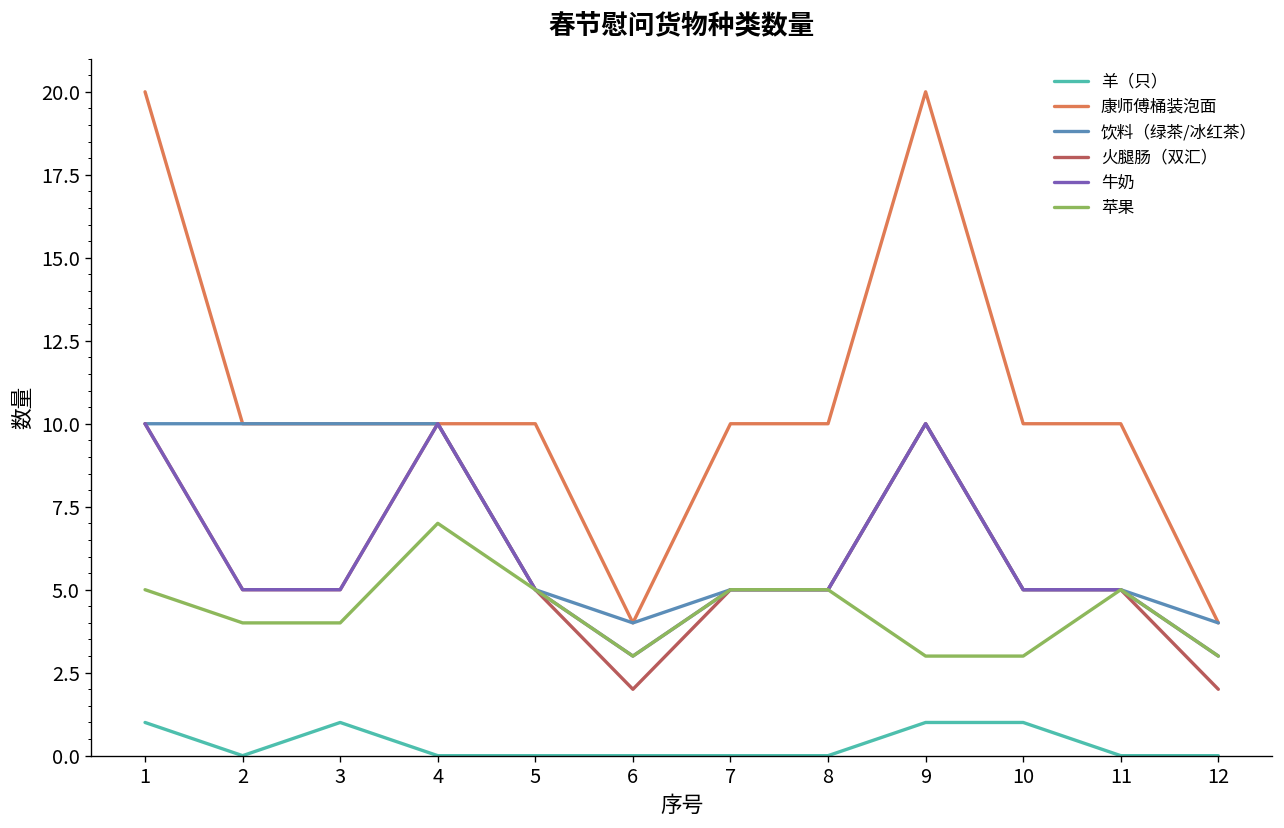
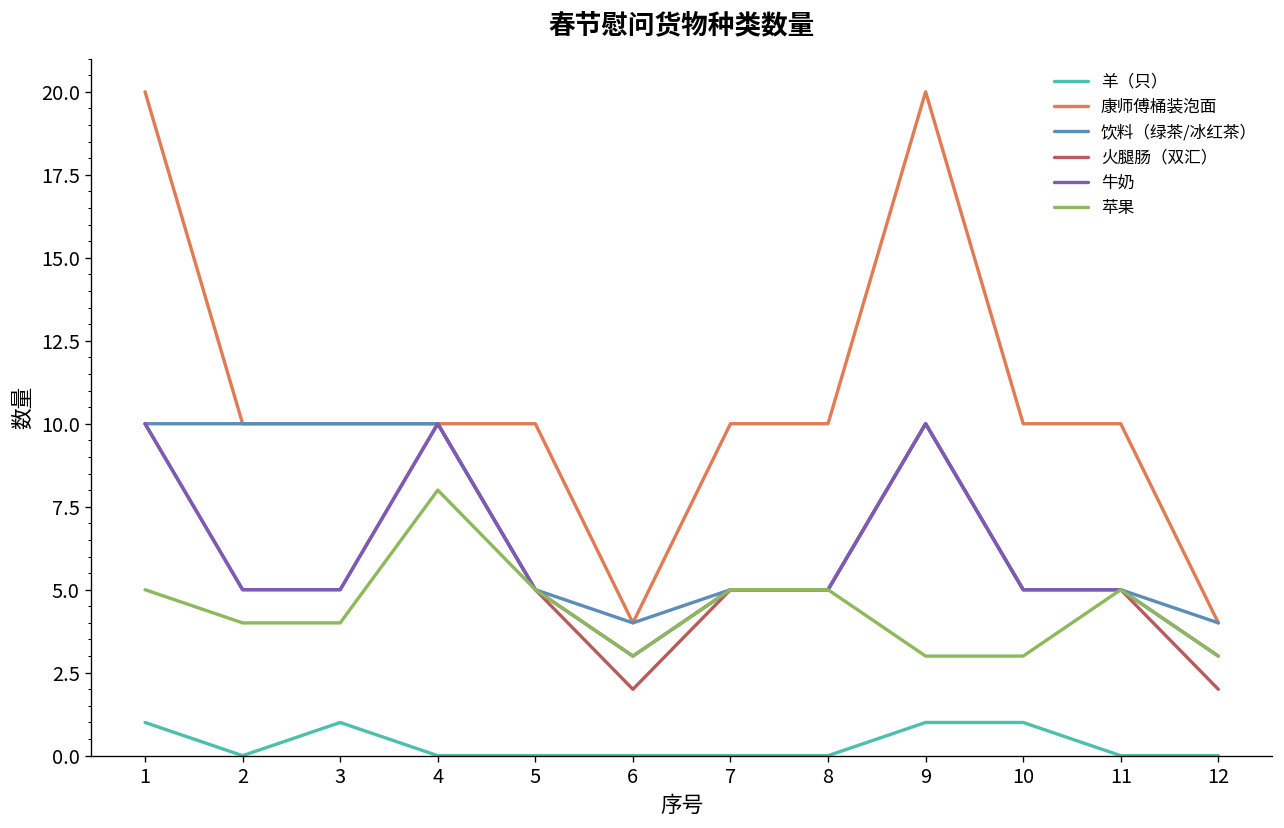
  {
    "苹果": {
      "1": 5,
      "2": 4,
      "3": 4,
-     "4": 7,
+     "4": 8,
      "9": 3,
      "10": 3
    }
  }
